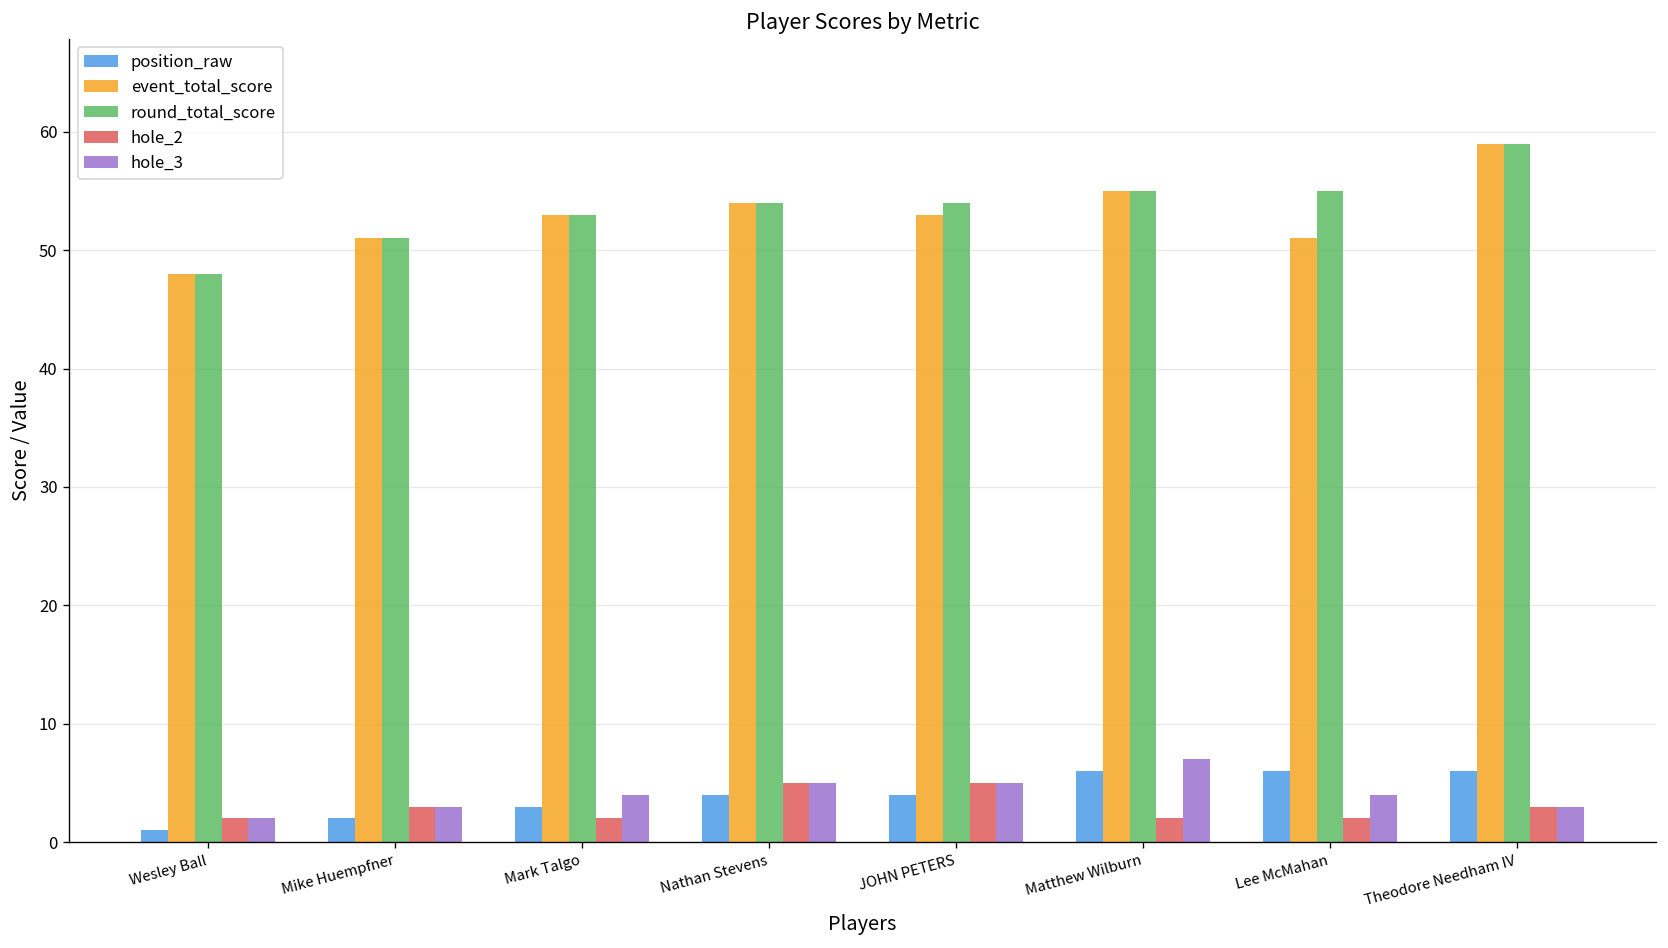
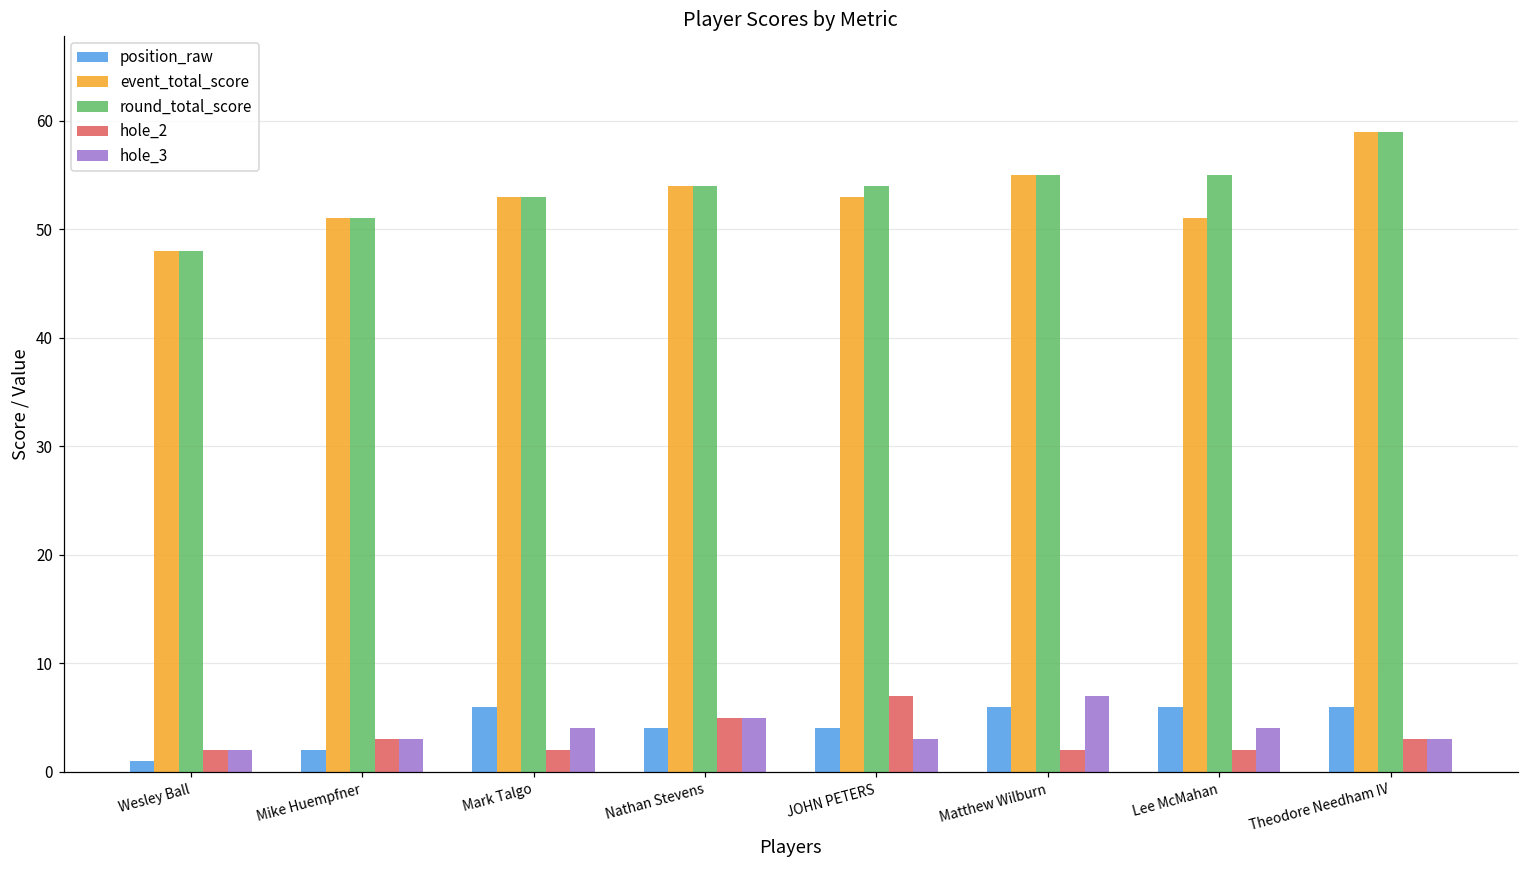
  {
    "position_raw": {
      "Wesley Ball": 1,
      "Mike Huempfner": 2,
-     "Mark Talgo": 3,
+     "Mark Talgo": 6,
      "Nathan Stevens": 4,
      "JOHN PETERS": 4,
      "Matthew Wilburn": 6,
      "Lee McMahan": 6,
      "Theodore Needham IV": 6
    },
    "event_total_score": {
      "Wesley Ball": 48,
      "Mike Huempfner": 51,
      "Mark Talgo": 53,
      "Nathan Stevens": 54,
      "JOHN PETERS": 53,
      "Matthew Wilburn": 55,
      "Lee McMahan": 51,
      "Theodore Needham IV": 59
    },
    "round_total_score": {
      "Wesley Ball": 48,
      "Mike Huempfner": 51,
      "Mark Talgo": 53,
      "Nathan Stevens": 54,
      "JOHN PETERS": 54,
      "Matthew Wilburn": 55,
      "Lee McMahan": 55,
      "Theodore Needham IV": 59
    },
    "hole_2": {
      "Wesley Ball": 2,
      "Mike Huempfner": 3,
      "Mark Talgo": 2,
      "Nathan Stevens": 5,
-     "JOHN PETERS": 5,
+     "JOHN PETERS": 7,
      "Matthew Wilburn": 2,
      "Lee McMahan": 2,
      "Theodore Needham IV": 3
    },
    "hole_3": {
      "Wesley Ball": 2,
      "Mike Huempfner": 3,
      "Mark Talgo": 4,
      "Nathan Stevens": 5,
-     "JOHN PETERS": 5,
+     "JOHN PETERS": 3,
      "Matthew Wilburn": 7,
      "Lee McMahan": 4,
      "Theodore Needham IV": 3
    }
  }
